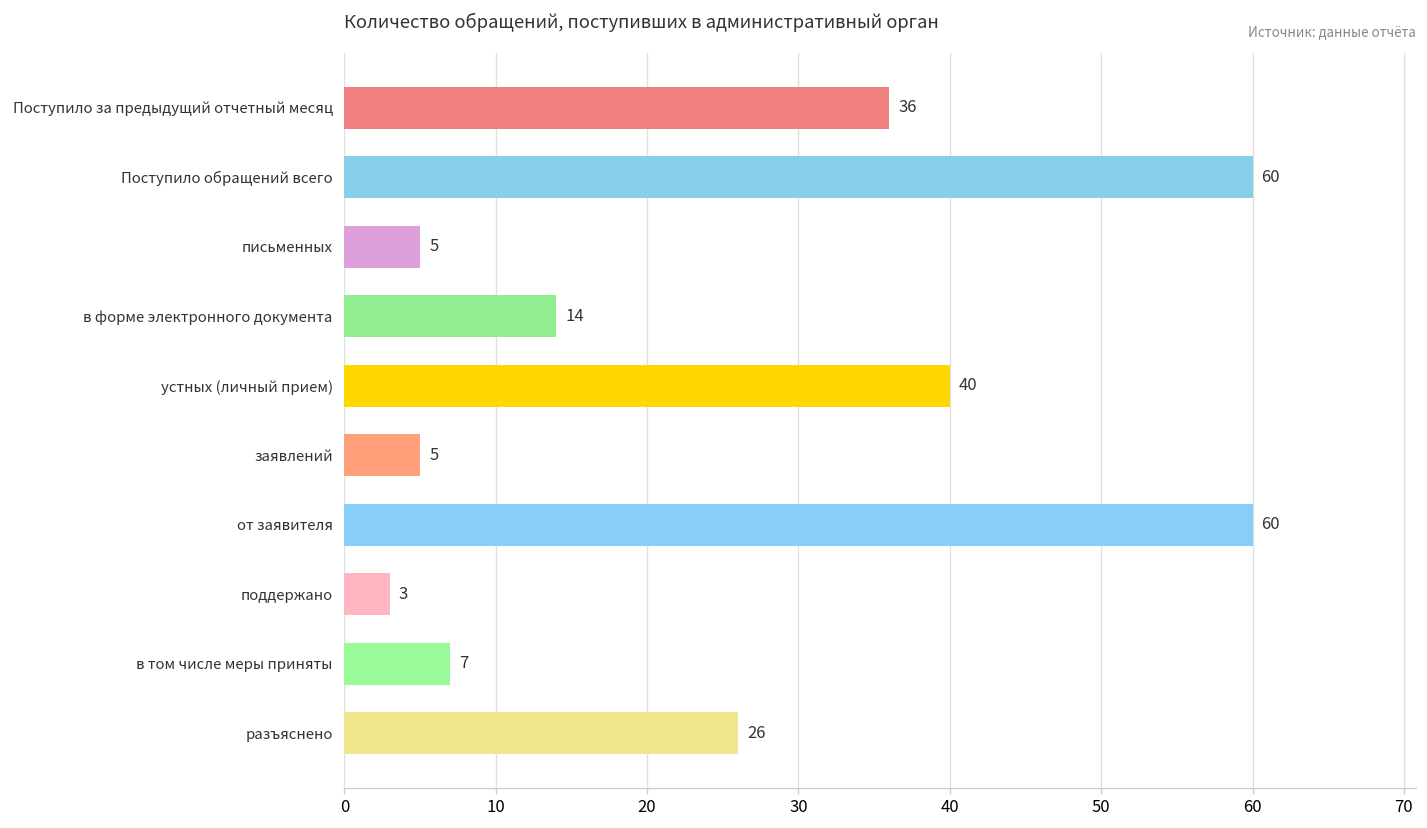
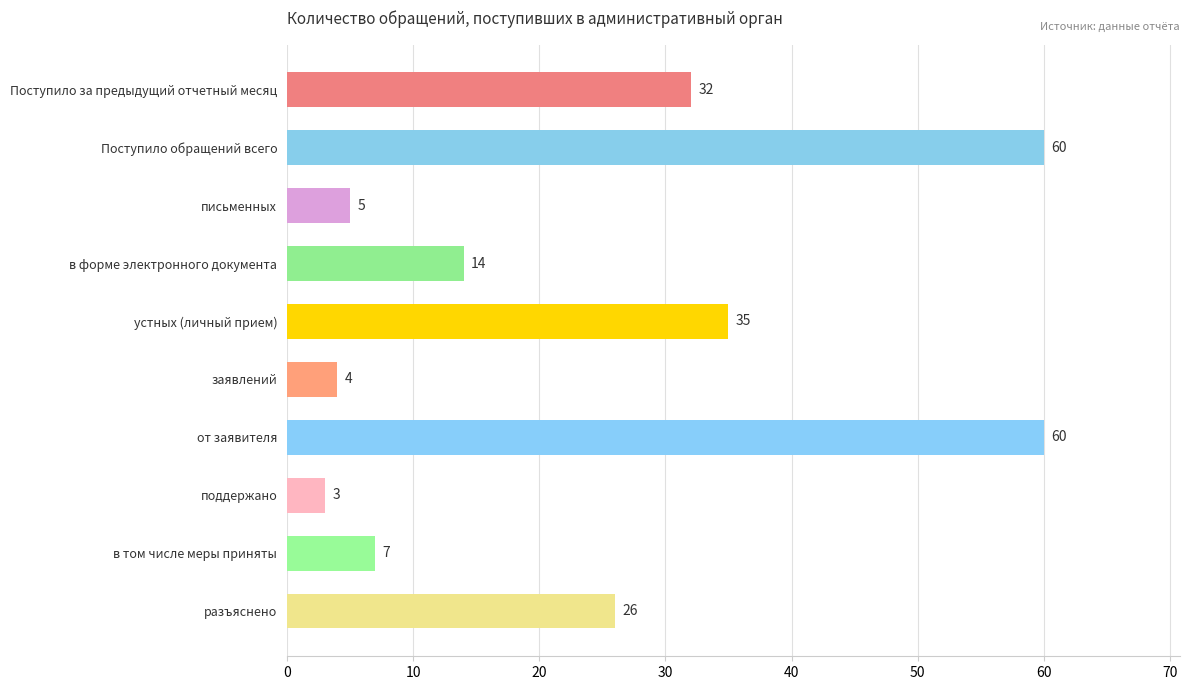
  {
-   "Поступило за предыдущий отчетный месяц": 36,
+   "Поступило за предыдущий отчетный месяц": 32,
    "Поступило обращений всего": 60,
    "письменных": 5,
    "в форме электронного документа": 14,
-   "устных (личный прием)": 40,
-   "заявлений": 5,
+   "устных (личный прием)": 35,
+   "заявлений": 4,
    "от заявителя": 60,
    "поддержано": 3,
    "в том числе меры приняты": 7,
    "разъяснено": 26
  }
